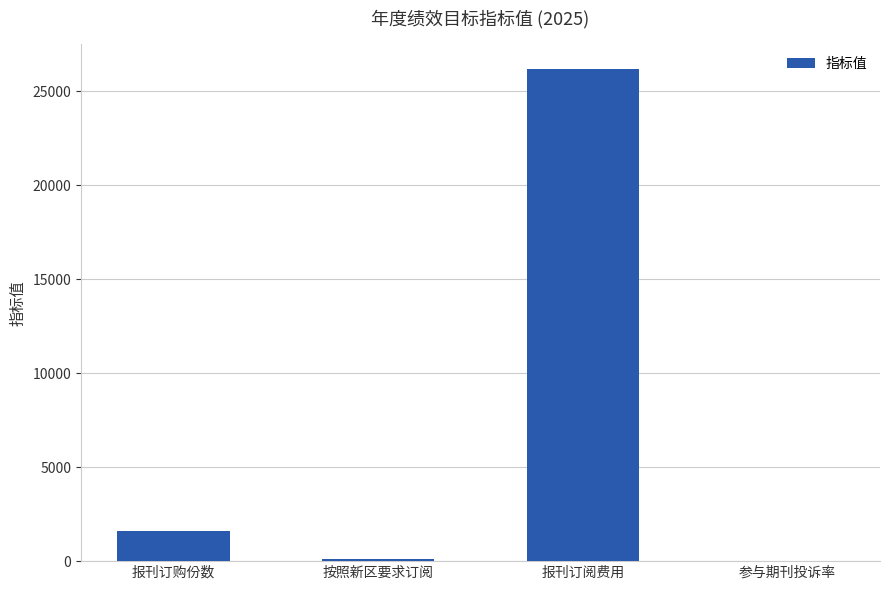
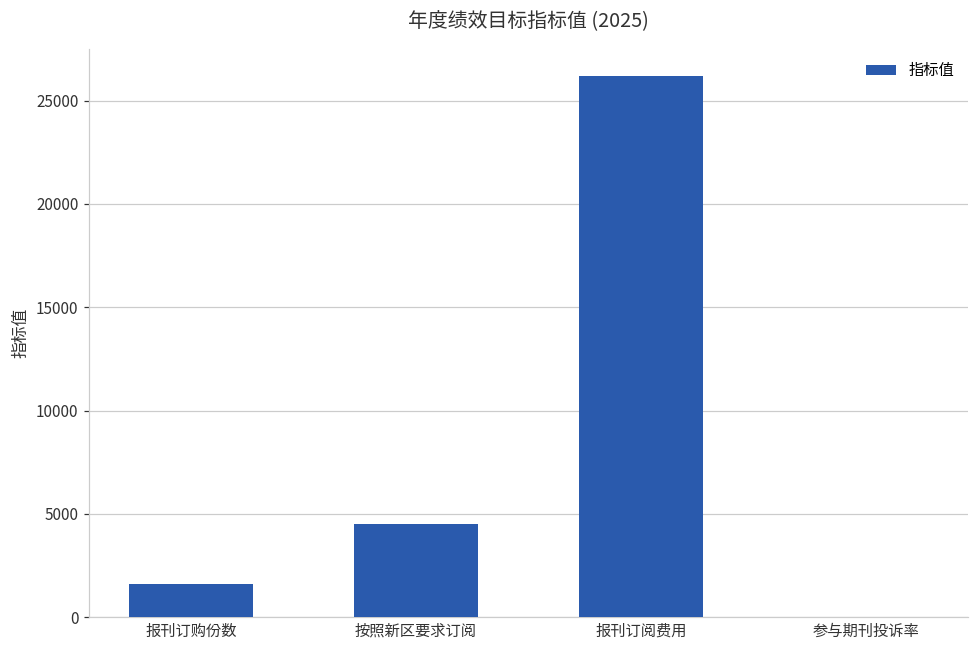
  {
    "报刊订购份数": 1600,
-   "按照新区要求订阅": 100,
+   "按照新区要求订阅": 4500,
    "报刊订阅费用": 26200
  }
